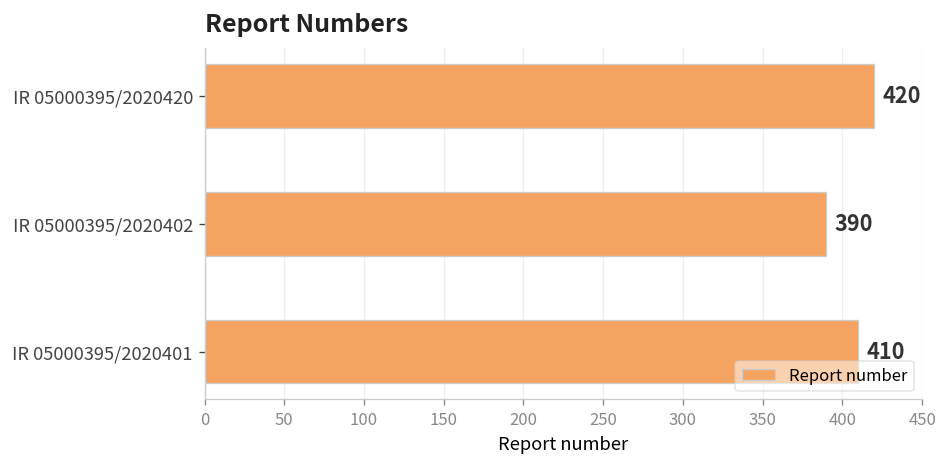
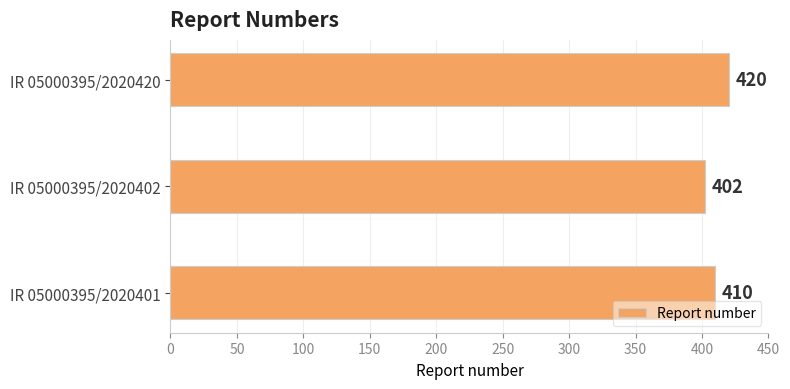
  {
    "IR 05000395/2020420": 420,
-   "IR 05000395/2020402": 390
+   "IR 05000395/2020402": 402
  }
